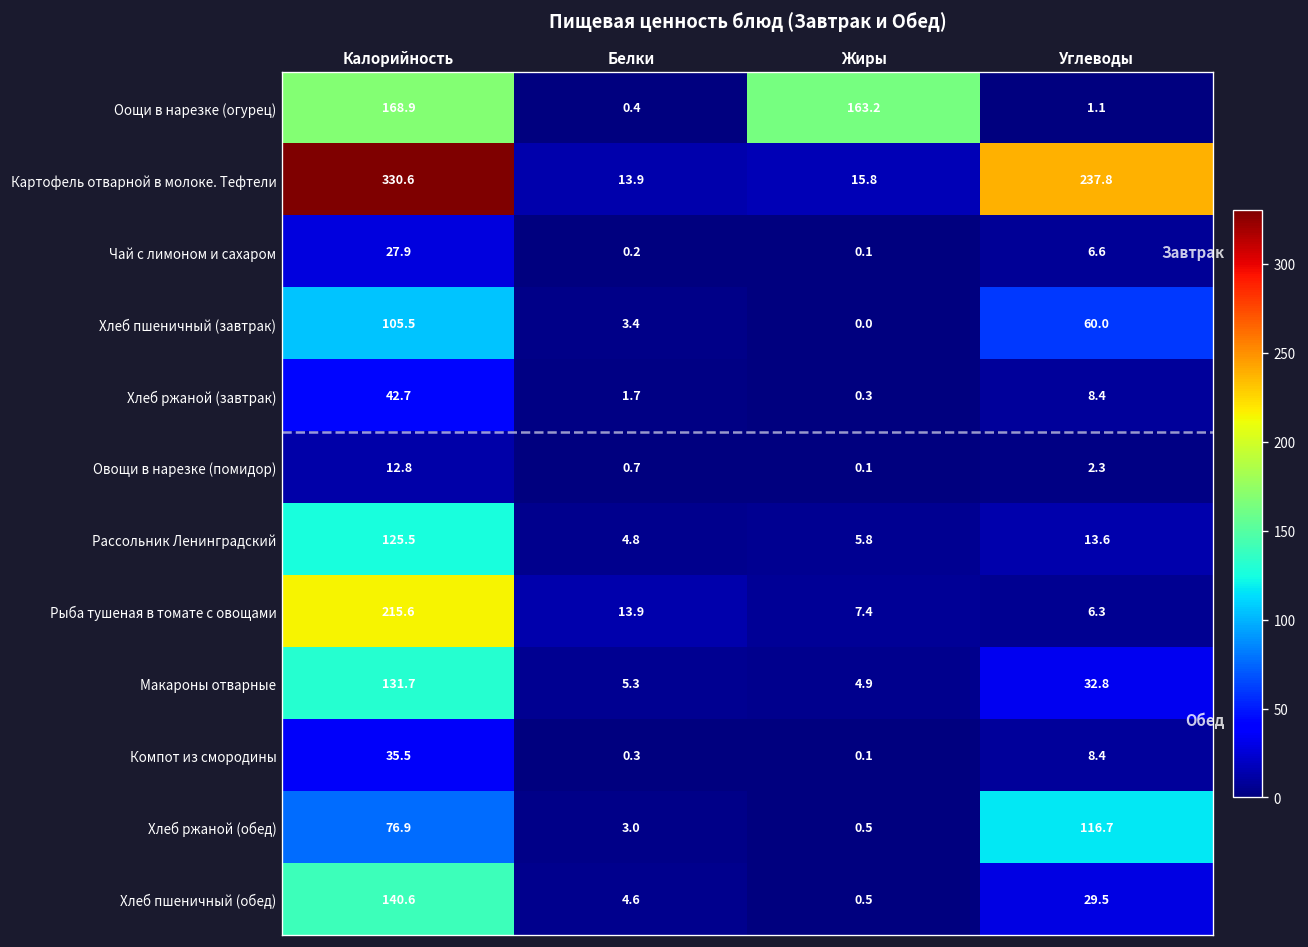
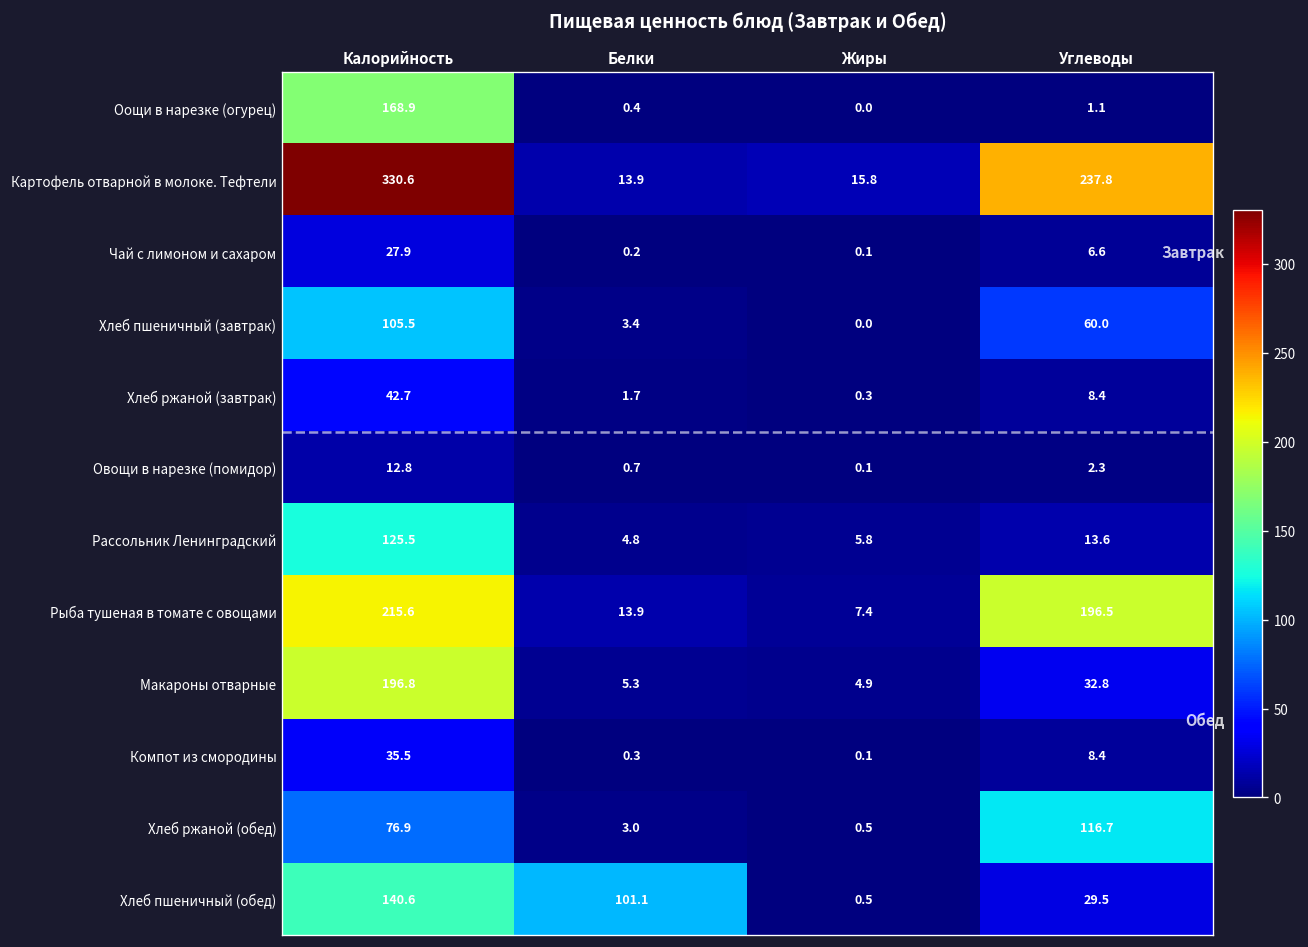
  {
    "Оощи в нарезке (огурец)": {
      "Калорийность": 168.9,
      "Белки": 0.4,
-     "Жиры": 163.2,
+     "Жиры": 0.0,
      "Углеводы": 1.1
    },
    "Картофель отварной в молоке. Тефтели": {
      "Калорийность": 330.6,
      "Белки": 13.9,
      "Жиры": 15.8,
      "Углеводы": 237.8
    },
    "Чай с лимоном и сахаром": {
      "Калорийность": 27.9,
      "Белки": 0.2,
      "Жиры": 0.1
    },
    "Хлеб пшеничный (завтрак)": {
      "Калорийность": 105.5,
      "Белки": 3.4,
      "Жиры": 0.0,
      "Углеводы": 60.0
    },
    "Хлеб ржаной (завтрак)": {
      "Калорийность": 42.7,
      "Белки": 1.7,
      "Жиры": 0.3,
      "Углеводы": 8.4
    },
    "Овощи в нарезке (помидор)": {
      "Калорийность": 12.8,
      "Белки": 0.7,
      "Жиры": 0.1,
      "Углеводы": 2.3
    },
    "Рассольник Ленинградский": {
      "Калорийность": 125.5,
      "Белки": 4.8,
      "Жиры": 5.8,
      "Углеводы": 13.6
    },
    "Рыба тушеная в томате с овощами": {
      "Калорийность": 215.6,
      "Белки": 13.9,
      "Жиры": 7.4,
-     "Углеводы": 6.3
+     "Углеводы": 196.5
    },
    "Макароны отварные": {
-     "Калорийность": 131.7,
+     "Калорийность": 196.8,
      "Белки": 5.3,
      "Жиры": 4.9
    },
    "Компот из смородины": {
      "Калорийность": 35.5,
      "Белки": 0.3,
      "Жиры": 0.1
    },
    "Хлеб ржаной (обед)": {
      "Калорийность": 76.9,
      "Белки": 3.0,
      "Жиры": 0.5,
      "Углеводы": 116.7
    },
    "Хлеб пшеничный (обед)": {
      "Калорийность": 140.6,
-     "Белки": 4.6,
+     "Белки": 101.1,
      "Жиры": 0.5,
      "Углеводы": 29.5
    }
  }
